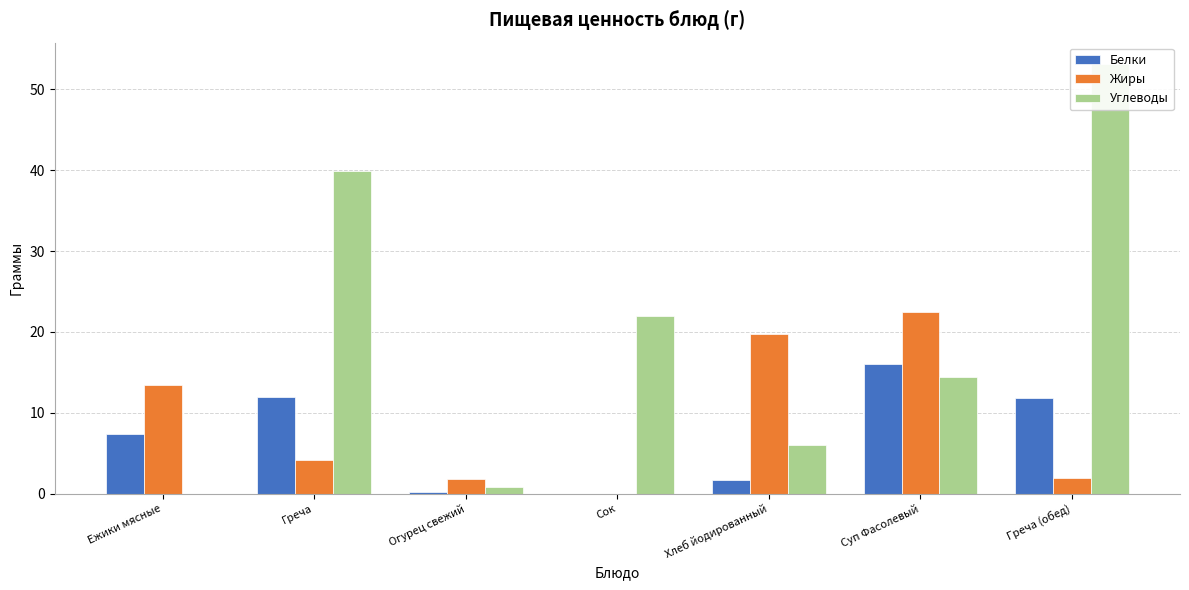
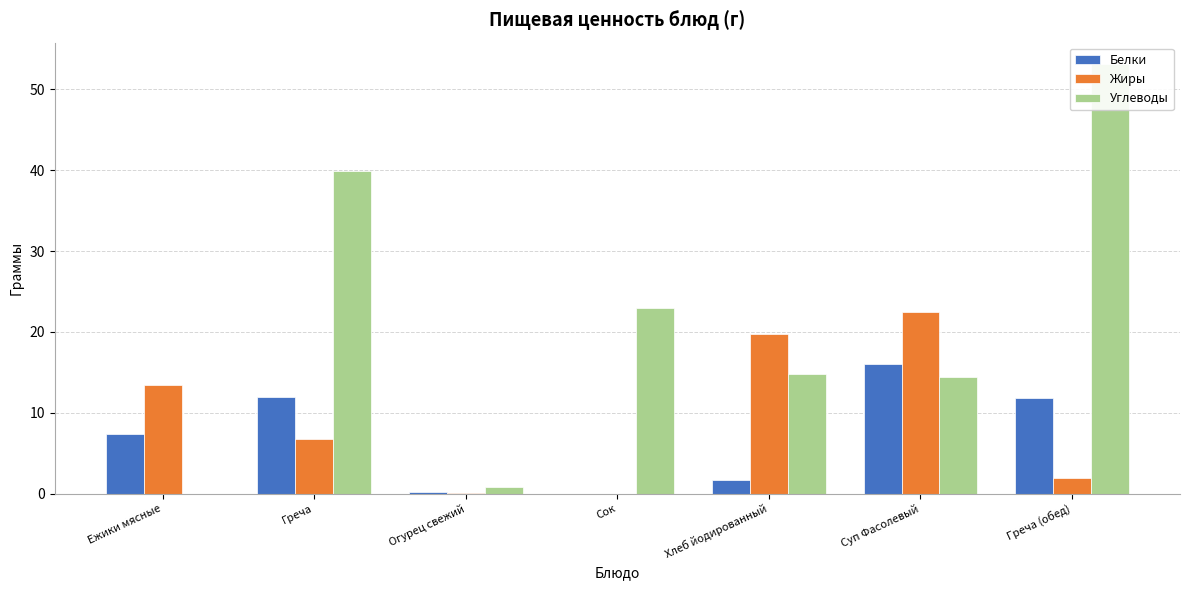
  {
    "Белки": {
      "Ежики мясные": 7,
      "Греча": 12,
      "Сок": 0,
      "Хлеб йодированный": 2,
      "Суп Фасолевый": 16,
      "Греча (обед)": 12
    },
    "Жиры": {
      "Ежики мясные": 13,
-     "Греча": 4,
-     "Огурец свежий": 2,
+     "Греча": 7,
+     "Огурец свежий": 0,
      "Сок": 0,
      "Хлеб йодированный": 20,
      "Суп Фасолевый": 22,
      "Греча (обед)": 2
    },
    "Углеводы": {
      "Ежики мясные": 0,
      "Греча": 40,
      "Огурец свежий": 1,
-     "Сок": 22,
-     "Хлеб йодированный": 6,
+     "Сок": 23,
+     "Хлеб йодированный": 15,
      "Суп Фасолевый": 14
    }
  }
